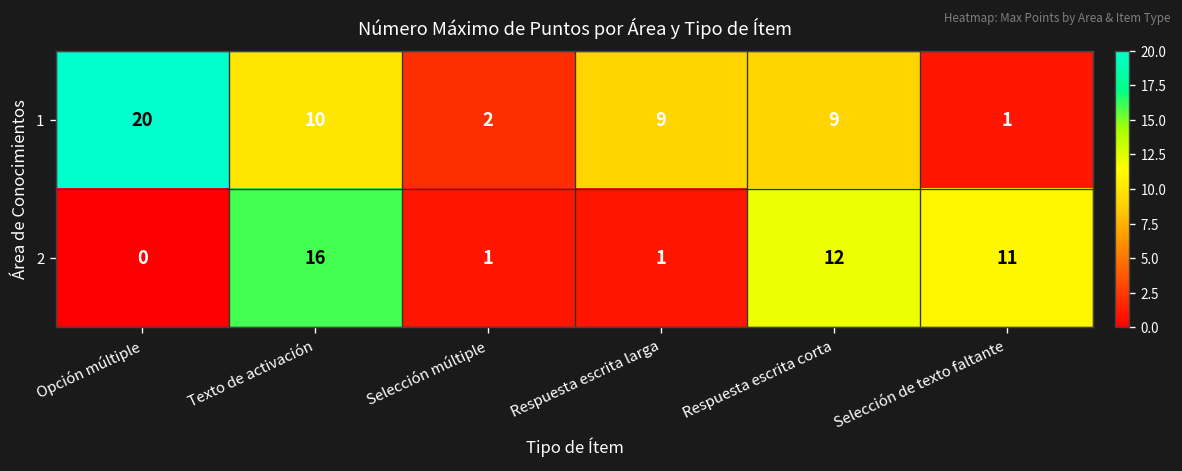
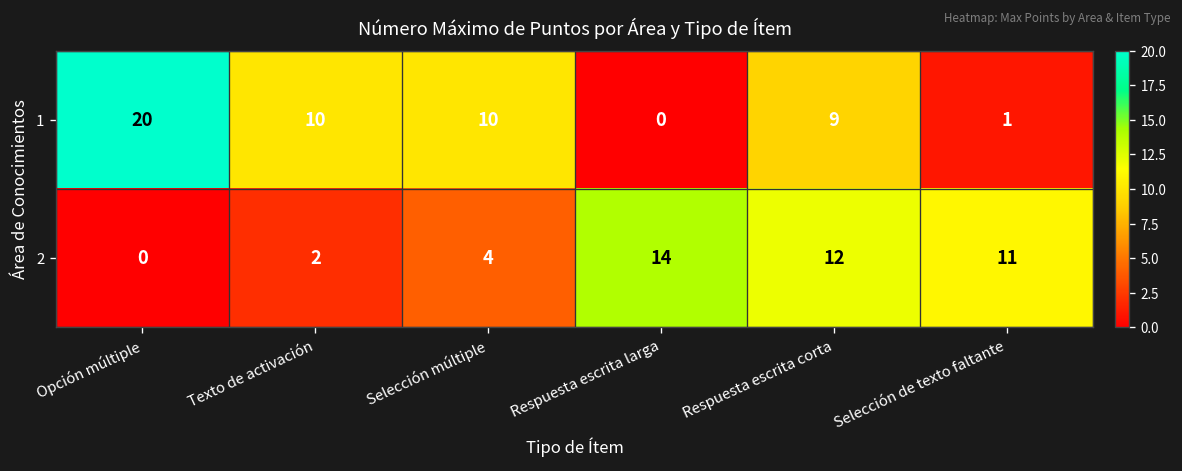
  {
    "1": {
      "Opción múltiple": 20,
      "Texto de activación": 10,
-     "Selección múltiple": 2,
-     "Respuesta escrita larga": 9,
+     "Selección múltiple": 10,
+     "Respuesta escrita larga": 0,
      "Respuesta escrita corta": 9,
      "Selección de texto faltante": 1
    },
    "2": {
      "Opción múltiple": 0,
-     "Texto de activación": 16,
-     "Selección múltiple": 1,
-     "Respuesta escrita larga": 1,
+     "Texto de activación": 2,
+     "Selección múltiple": 4,
+     "Respuesta escrita larga": 14,
      "Respuesta escrita corta": 12,
      "Selección de texto faltante": 11
    }
  }
